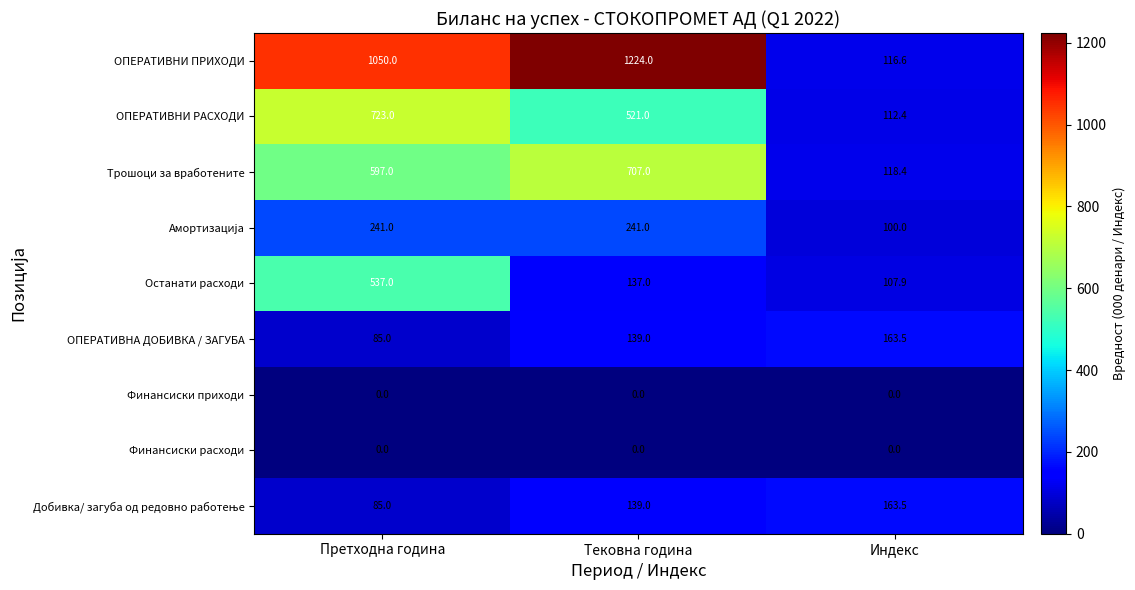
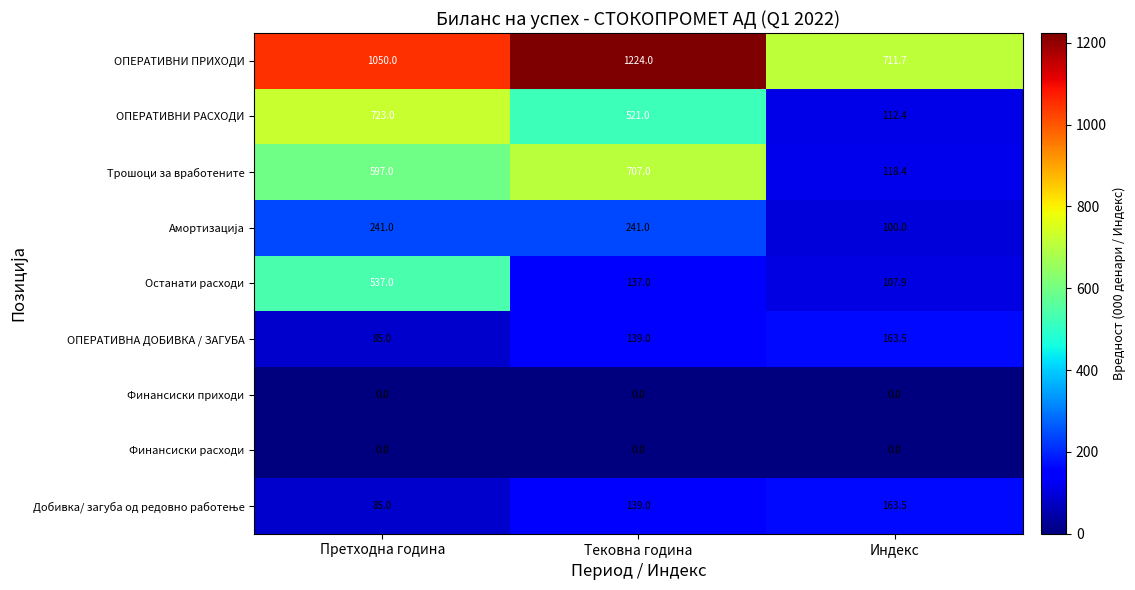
  {
    "ОПЕРАТИВНИ ПРИХОДИ": {
      "Претходна година": 1050.0,
      "Тековна година": 1224.0,
-     "Индекс": 116.6
+     "Индекс": 711.7
    },
    "ОПЕРАТИВНИ РАСХОДИ": {
      "Претходна година": 723.0,
      "Тековна година": 521.0,
      "Индекс": 112.4
    },
    "Трошоци за вработените": {
      "Претходна година": 597.0,
      "Тековна година": 707.0,
      "Индекс": 118.4
    },
    "Амортизација": {
      "Претходна година": 241.0,
      "Тековна година": 241.0,
      "Индекс": 100.0
    },
    "Останати расходи": {
      "Претходна година": 537.0,
      "Тековна година": 137.0,
      "Индекс": 107.9
    },
    "ОПЕРАТИВНА ДОБИВКА / ЗАГУБА": {
      "Претходна година": 85.0,
      "Тековна година": 139.0,
      "Индекс": 163.5
    },
    "Финансиски приходи": {
      "Претходна година": 0.0,
      "Тековна година": 0.0,
      "Индекс": 0.0
    },
    "Финансиски расходи": {
      "Претходна година": 0.0,
      "Тековна година": 0.0,
      "Индекс": 0.0
    },
    "Добивка/ загуба од редовно работење": {
      "Претходна година": 85.0,
      "Тековна година": 139.0,
      "Индекс": 163.5
    }
  }
